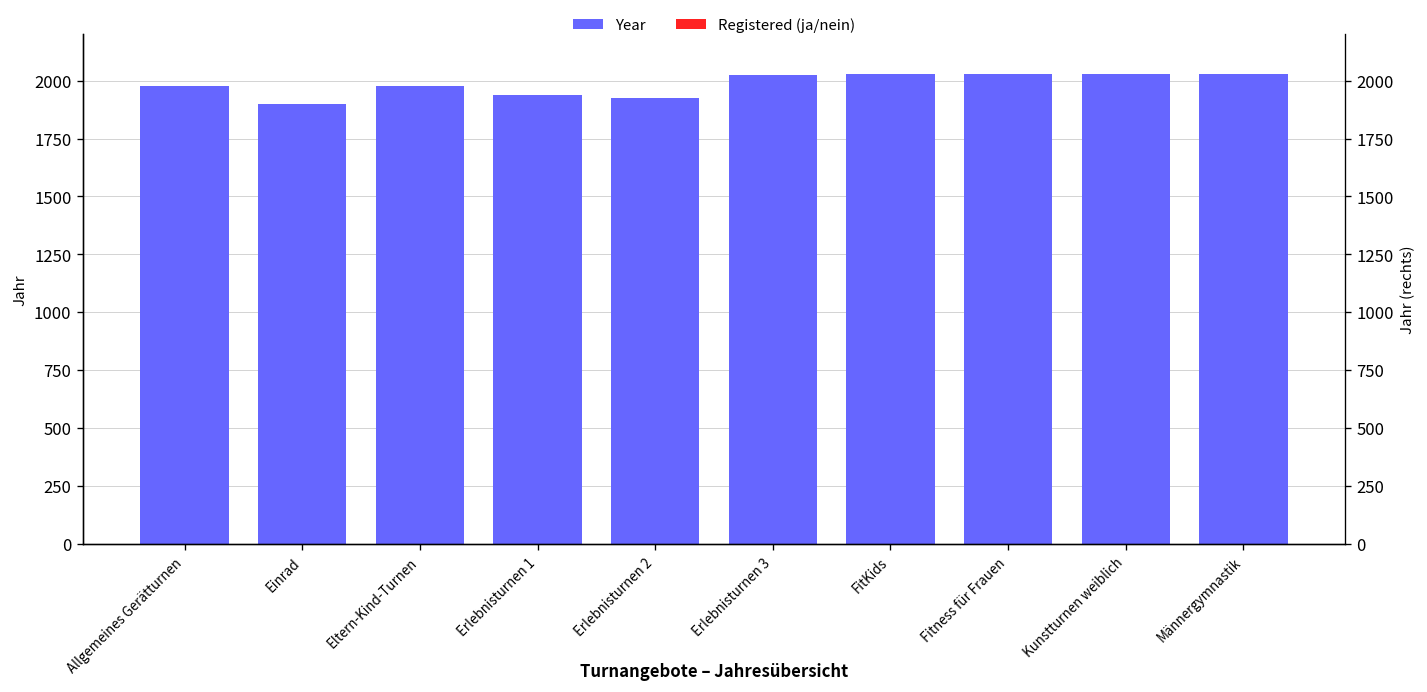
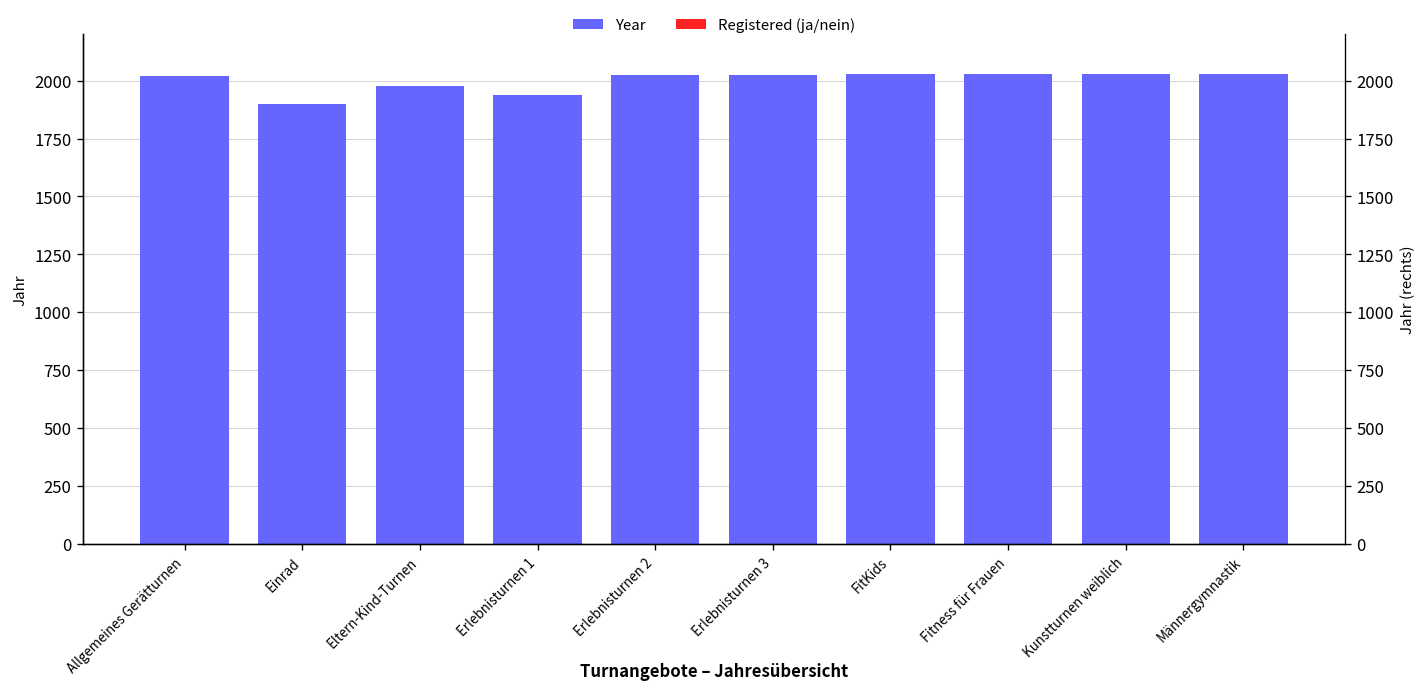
  {
    "Year": {
-     "Allgemeines Gerätturnen": 1980,
+     "Allgemeines Gerätturnen": 2020,
      "Einrad": 1900,
      "Eltern-Kind-Turnen": 1980,
      "Erlebnisturnen 1": 1940,
-     "Erlebnisturnen 2": 1930,
+     "Erlebnisturnen 2": 2030,
      "Erlebnisturnen 3": 2030,
      "FitKids": 2030,
      "Fitness für Frauen": 2030,
      "Kunstturnen weiblich": 2030,
      "Männergymnastik": 2030
    }
  }
